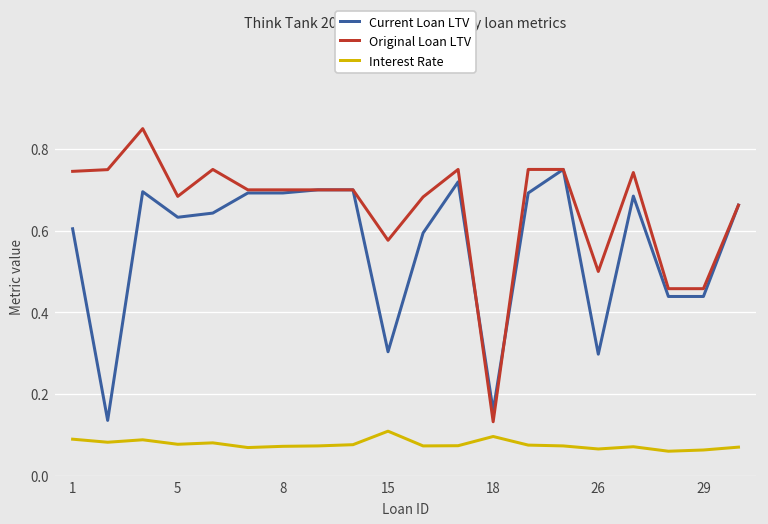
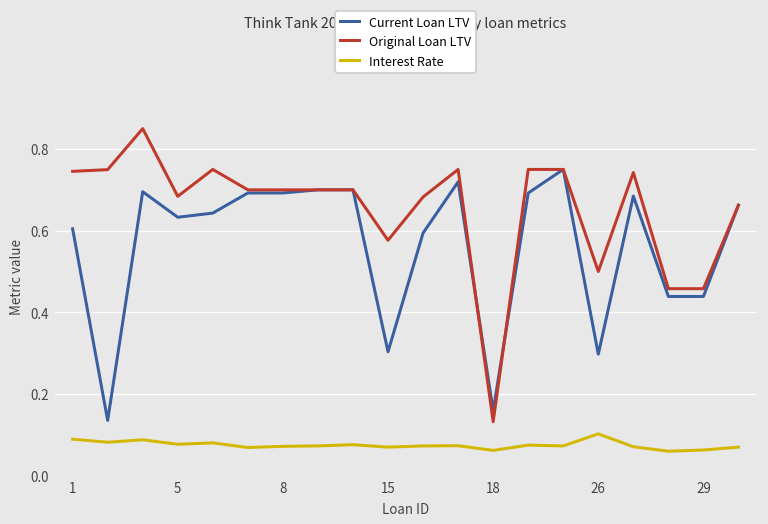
  {
    "Current Loan LTV": {
      "15": 0.30,
      "18": 0.16,
      "26": 0.30,
      "29": 0.44
    },
    "Original Loan LTV": {
      "15": 0.58,
      "18": 0.13,
      "26": 0.50,
      "29": 0.46
    },
    "Interest Rate": {
-     "15": 0.11,
-     "18": 0.10,
-     "26": 0.07,
+     "15": 0.07,
+     "18": 0.06,
+     "26": 0.10,
      "29": 0.06
    }
  }
